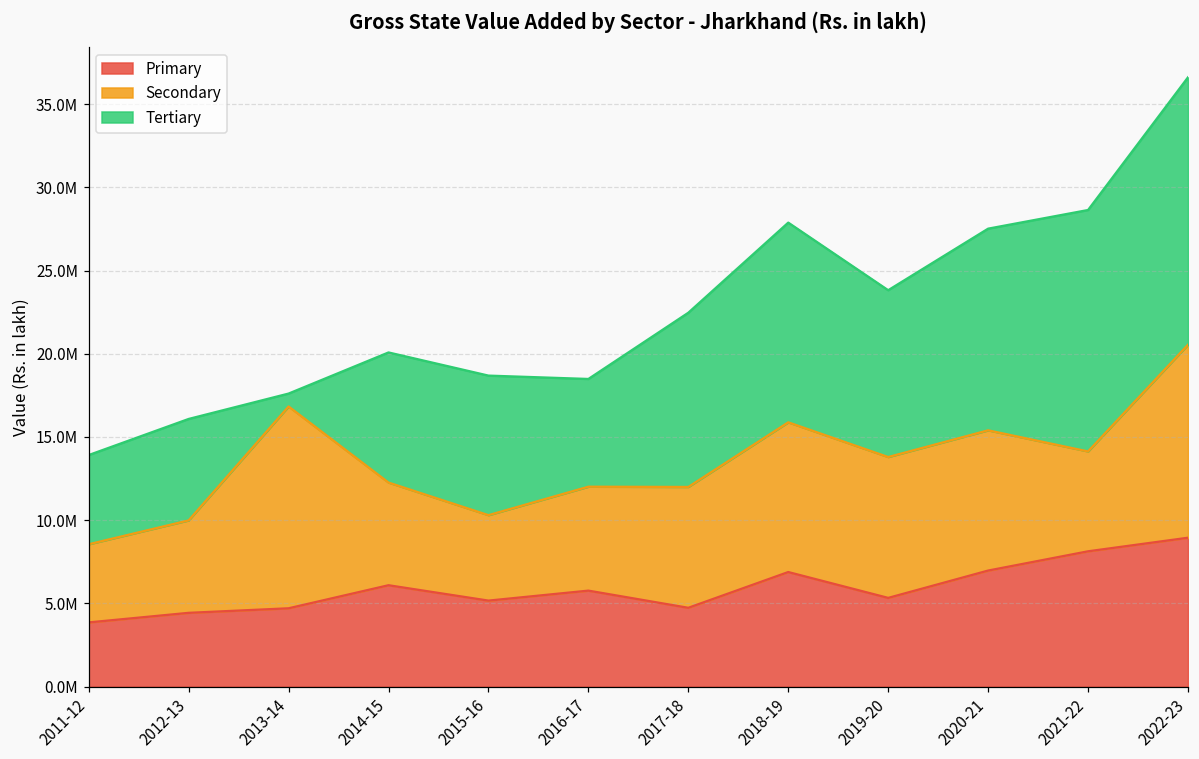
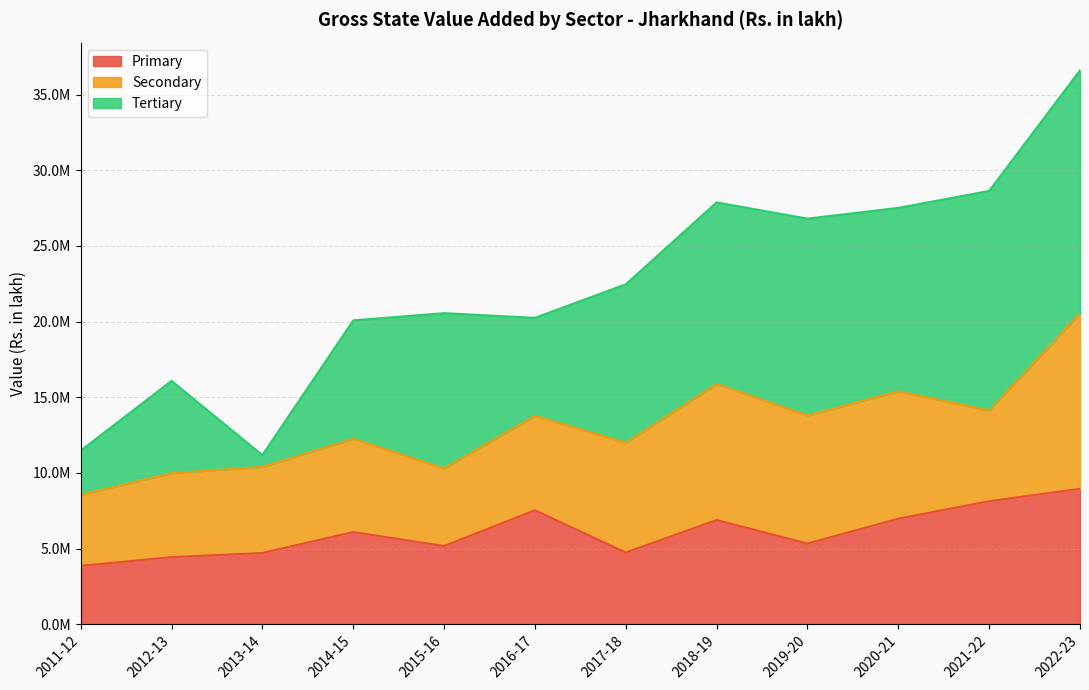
  {
    "Primary": {
      "2011-12": 3900000,
      "2012-13": 4400000,
      "2013-14": 4700000,
      "2014-15": 6100000,
      "2015-16": 5200000,
-     "2016-17": 5800000,
+     "2016-17": 7500000,
      "2017-18": 4700000,
      "2018-19": 6900000,
      "2019-20": 5300000,
      "2020-21": 7000000,
      "2021-22": 8100000,
      "2022-23": 8900000
    },
    "Secondary": {
      "2011-12": 4700000,
      "2012-13": 5600000,
-     "2013-14": 12100000,
+     "2013-14": 5700000,
      "2014-15": 6200000,
      "2015-16": 5100000,
      "2016-17": 6200000,
      "2017-18": 7300000,
      "2018-19": 9000000,
      "2019-20": 8500000,
      "2020-21": 8400000,
      "2021-22": 6000000,
      "2022-23": 11600000
    },
    "Tertiary": {
-     "2011-12": 5400000,
+     "2011-12": 2900000,
      "2012-13": 6100000,
      "2013-14": 800000,
      "2014-15": 7800000,
-     "2015-16": 8400000,
+     "2015-16": 10300000,
      "2016-17": 6500000,
      "2017-18": 10500000,
      "2018-19": 12000000,
-     "2019-20": 10000000,
+     "2019-20": 13000000,
      "2020-21": 12100000,
      "2021-22": 14500000,
      "2022-23": 16100000
    }
  }
